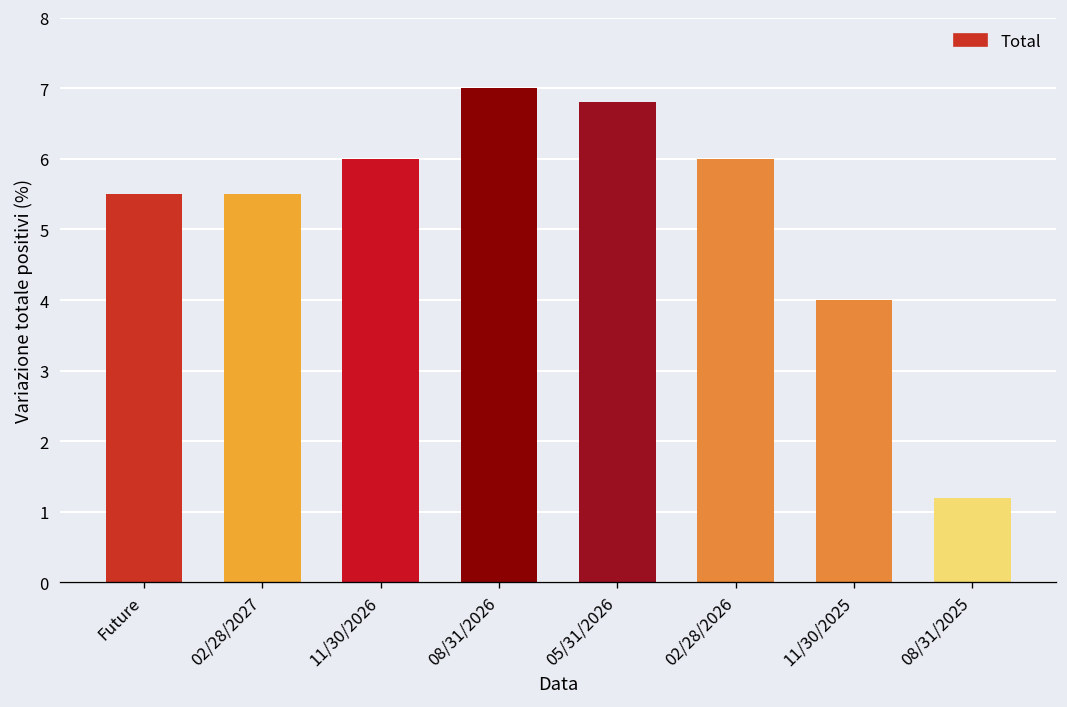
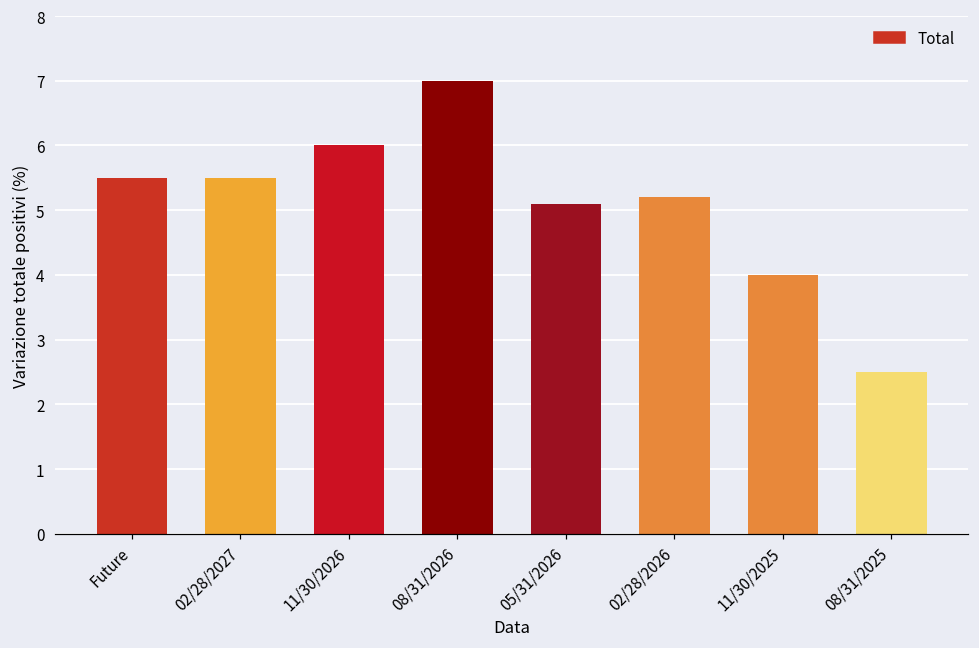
  {
    "Future": 5.5,
    "02/28/2027": 5.5,
    "11/30/2026": 6.0,
    "08/31/2026": 7.0,
-   "05/31/2026": 6.8,
-   "02/28/2026": 6.0,
+   "05/31/2026": 5.1,
+   "02/28/2026": 5.2,
    "11/30/2025": 4.0,
-   "08/31/2025": 1.2
+   "08/31/2025": 2.5
  }
